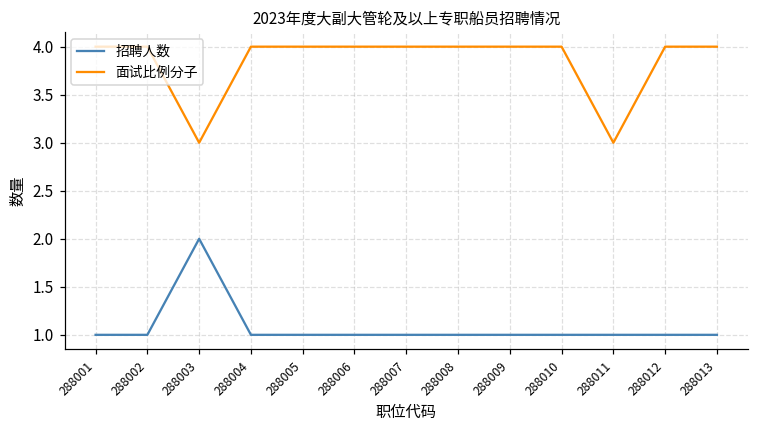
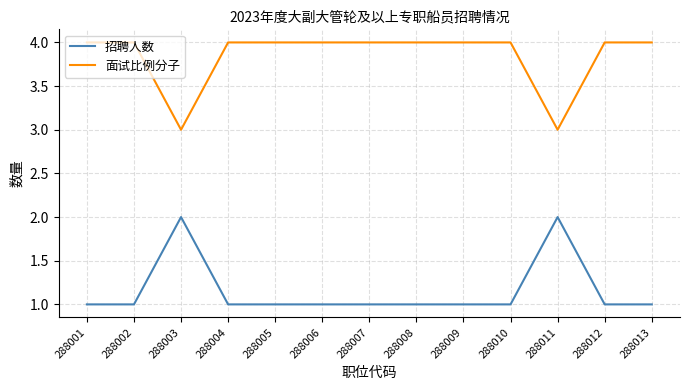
  {
    "招聘人数": {
      "288001": 1,
      "288002": 1,
      "288003": 2,
      "288004": 1,
      "288005": 1,
      "288006": 1,
      "288007": 1,
      "288008": 1,
      "288009": 1,
      "288010": 1,
-     "288011": 1,
+     "288011": 2,
      "288012": 1,
      "288013": 1
    },
    "面试比例分子": {
      "288003": 3,
      "288004": 4,
      "288005": 4,
      "288006": 4,
      "288007": 4,
      "288008": 4,
      "288009": 4,
      "288010": 4,
      "288011": 3,
      "288012": 4,
      "288013": 4
    }
  }
